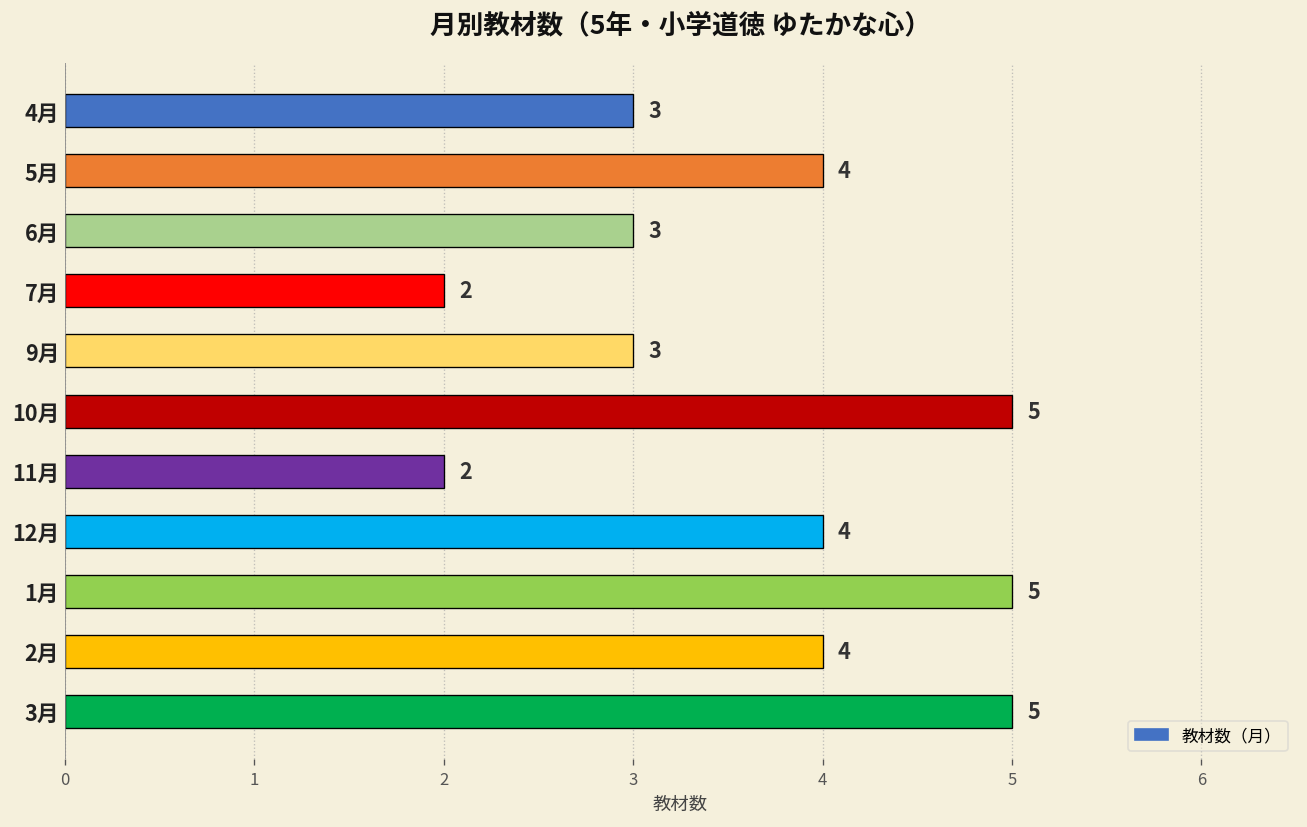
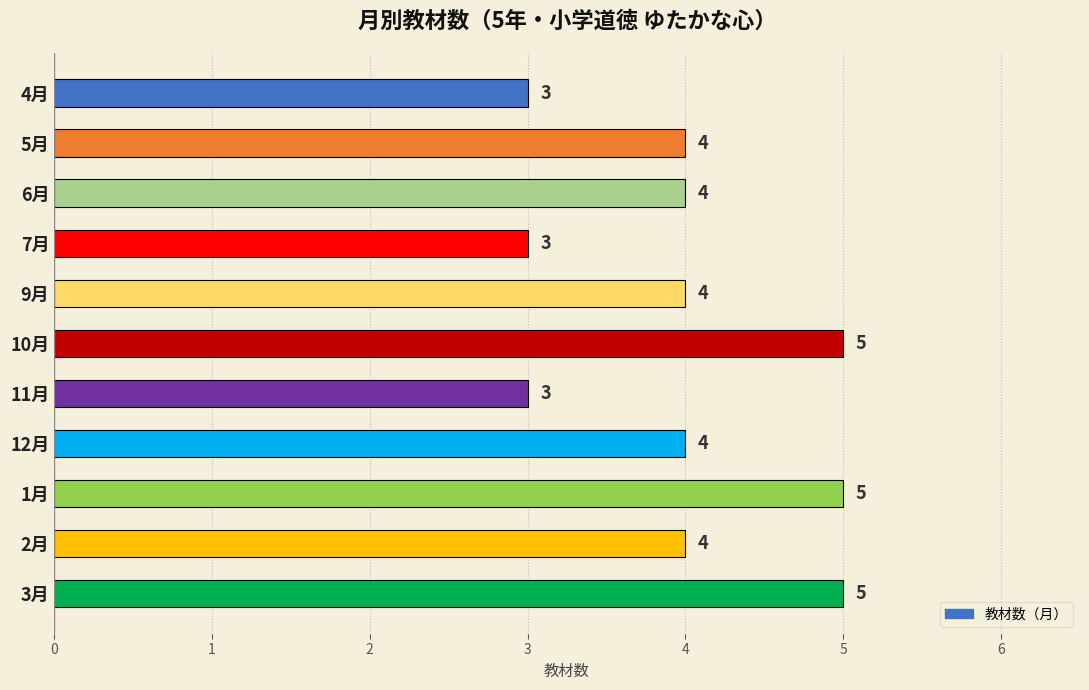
  {
    "4月": 3,
    "5月": 4,
-   "6月": 3,
-   "7月": 2,
-   "9月": 3,
+   "6月": 4,
+   "7月": 3,
+   "9月": 4,
    "10月": 5,
-   "11月": 2,
+   "11月": 3,
    "12月": 4,
    "1月": 5,
    "2月": 4,
    "3月": 5
  }
